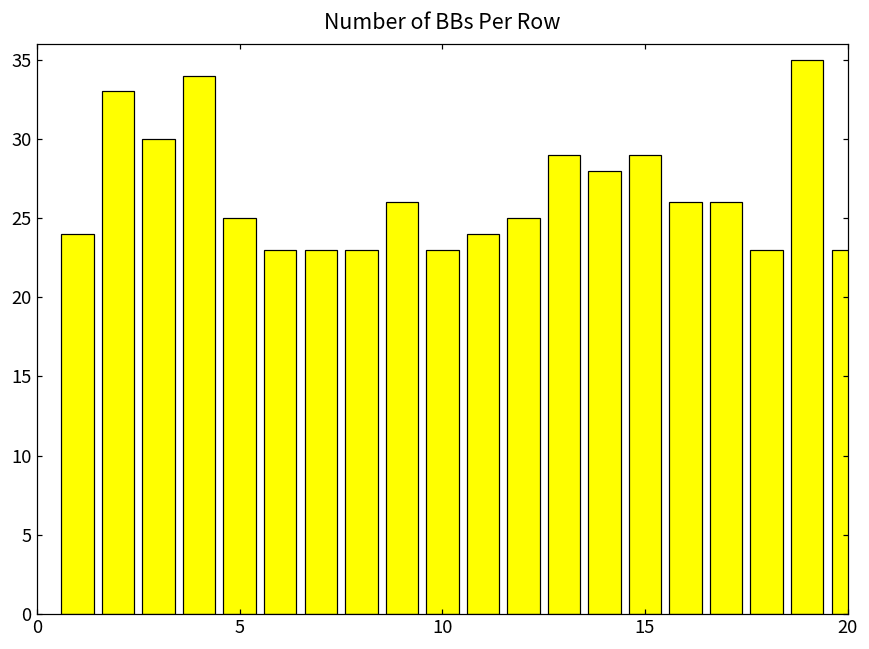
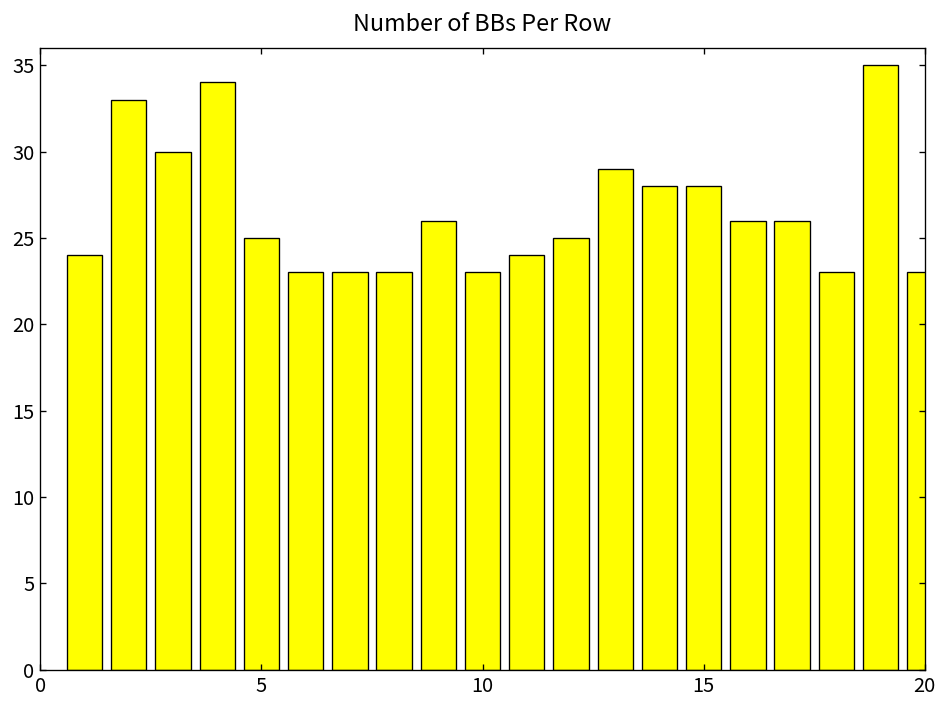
  {
    "5": 25,
    "10": 23,
-   "15": 29,
+   "15": 28,
    "20": 23
  }
